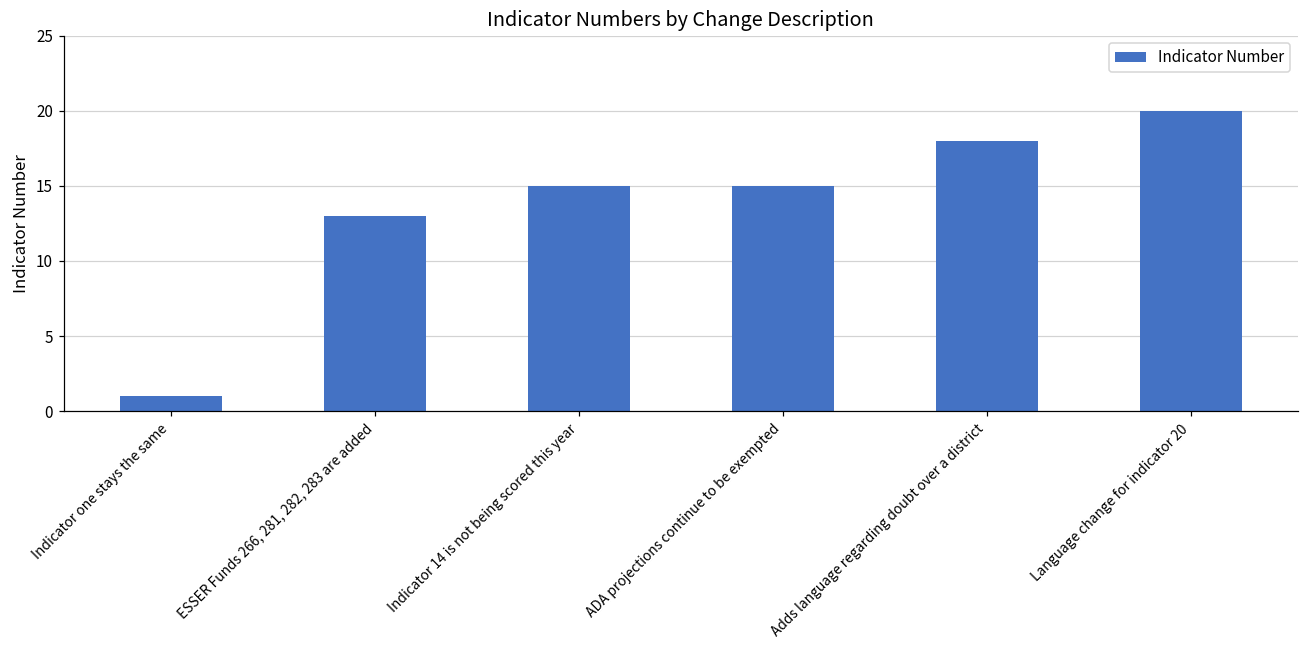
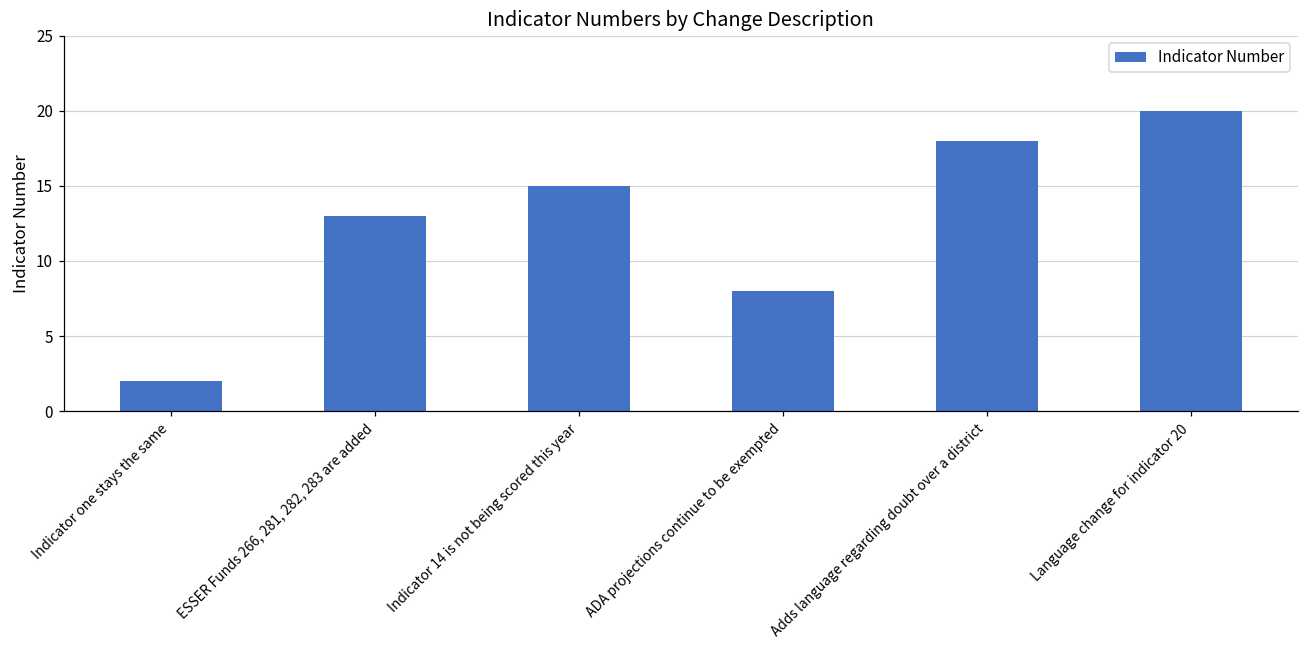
  {
-   "Indicator one stays the same": 1,
+   "Indicator one stays the same": 2,
    "ESSER Funds 266, 281, 282, 283 are added": 13,
    "Indicator 14 is not being scored this year": 15,
-   "ADA projections continue to be exempted": 15,
+   "ADA projections continue to be exempted": 8,
    "Adds language regarding doubt over a district": 18,
    "Language change for indicator 20": 20
  }
